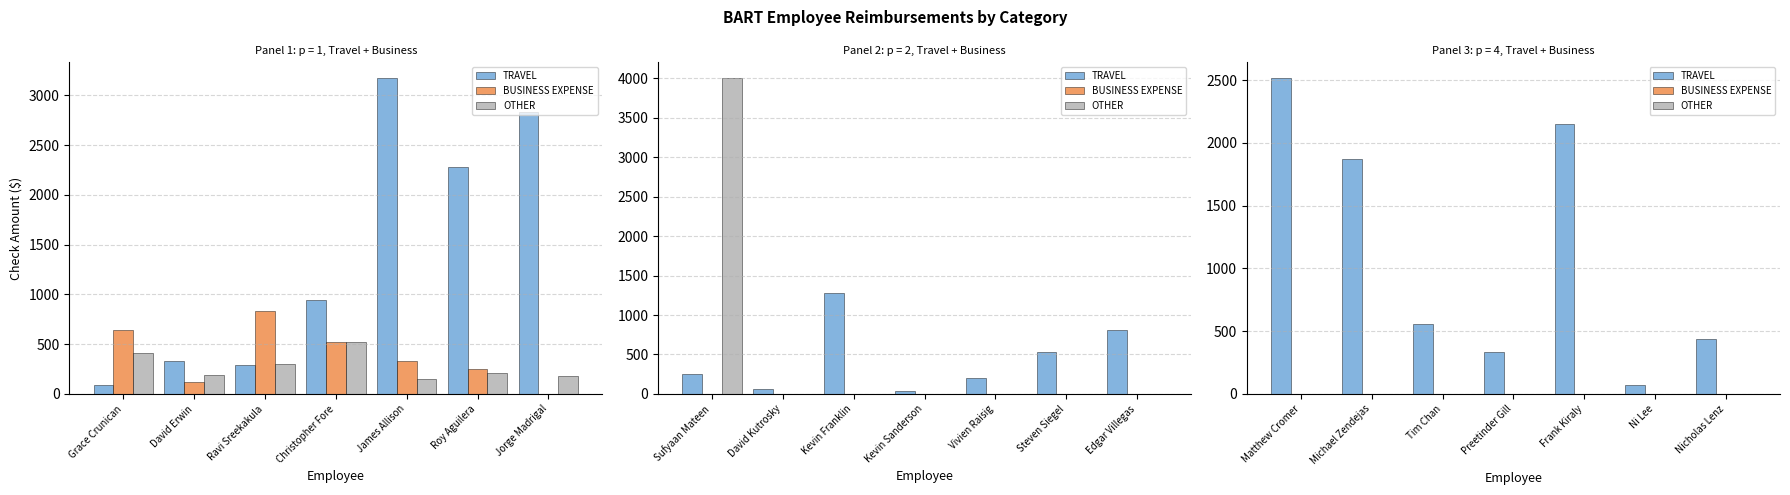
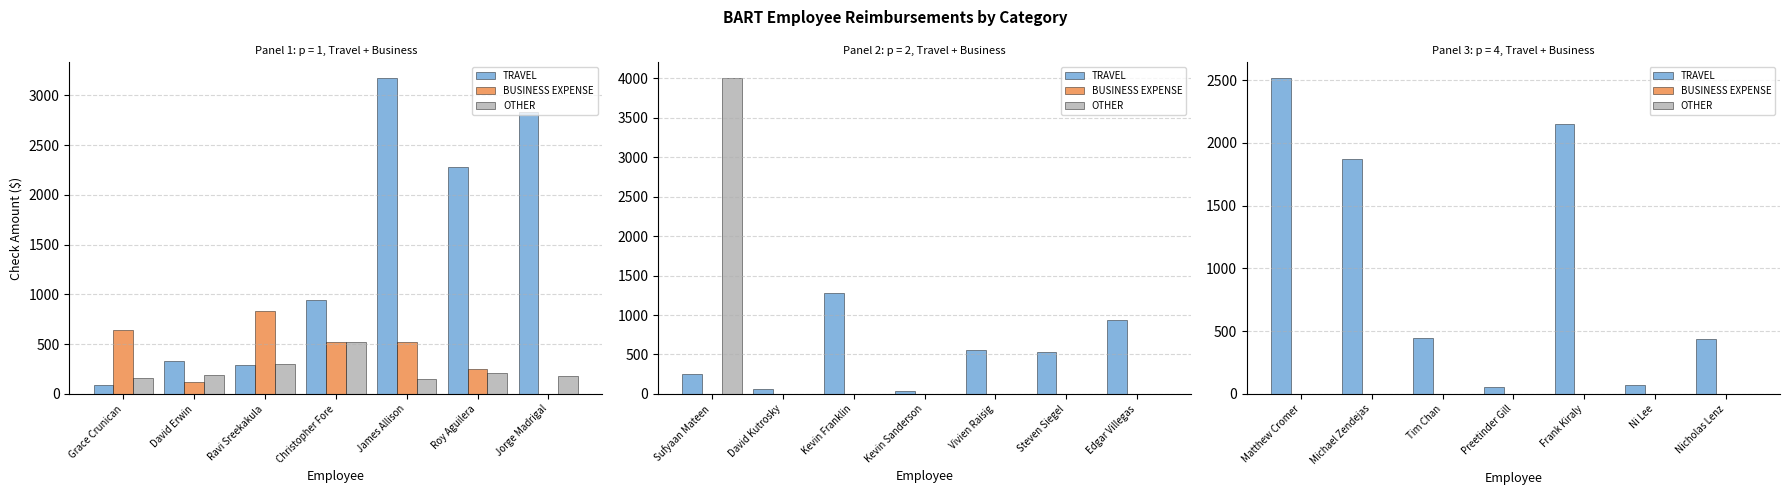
  {
    "Panel 1: p = 1, Travel + Business": {
      "TRAVEL": {
        "Grace Crunican": 100,
        "David Erwin": 300,
        "Ravi Sreekakula": 300,
        "Christopher Fore": 900,
        "James Allison": 3200,
        "Roy Aguilera": 2300
      },
      "BUSINESS EXPENSE": {
        "Grace Crunican": 600,
        "David Erwin": 100,
        "Ravi Sreekakula": 800,
        "Christopher Fore": 500,
-       "James Allison": 300,
+       "James Allison": 500,
        "Roy Aguilera": 300,
        "Jorge Madrigal": 0
      },
      "OTHER": {
-       "Grace Crunican": 400,
+       "Grace Crunican": 200,
        "David Erwin": 200,
        "Ravi Sreekakula": 300,
        "Christopher Fore": 500,
        "James Allison": 200,
        "Roy Aguilera": 200,
        "Jorge Madrigal": 200
      }
    },
    "Panel 2: p = 2, Travel + Business": {
      "TRAVEL": {
        "Sufyaan Mateen": 300,
        "David Kutrosky": 100,
        "Kevin Franklin": 1300,
        "Kevin Sanderson": 0,
-       "Vivien Raisig": 200,
+       "Vivien Raisig": 600,
        "Steven Siegel": 500,
-       "Edgar Villegas": 800
+       "Edgar Villegas": 900
      },
      "BUSINESS EXPENSE": {
        "Sufyaan Mateen": 0,
        "David Kutrosky": 0,
        "Kevin Franklin": 0,
        "Kevin Sanderson": 0,
        "Vivien Raisig": 0,
        "Steven Siegel": 0,
        "Edgar Villegas": 0
      },
      "OTHER": {
        "Sufyaan Mateen": 4000,
        "David Kutrosky": 0,
        "Kevin Franklin": 0,
        "Kevin Sanderson": 0,
        "Vivien Raisig": 0,
        "Steven Siegel": 0,
        "Edgar Villegas": 0
      }
    },
    "Panel 3: p = 4, Travel + Business": {
      "TRAVEL": {
        "Matthew Cromer": 2520,
        "Michael Zendejas": 1870,
-       "Tim Chan": 560,
-       "Preetinder Gill": 330,
+       "Tim Chan": 440,
+       "Preetinder Gill": 60,
        "Frank Kiraly": 2150,
        "Ni Lee": 70,
        "Nicholas Lenz": 430
      },
      "BUSINESS EXPENSE": {
        "Matthew Cromer": 0,
        "Michael Zendejas": 0,
        "Tim Chan": 0,
        "Preetinder Gill": 0,
        "Frank Kiraly": 0,
        "Ni Lee": 0,
        "Nicholas Lenz": 0
      },
      "OTHER": {
        "Matthew Cromer": 0,
        "Michael Zendejas": 0,
        "Tim Chan": 0,
        "Preetinder Gill": 0,
        "Frank Kiraly": 0,
        "Ni Lee": 0,
        "Nicholas Lenz": 0
      }
    }
  }
